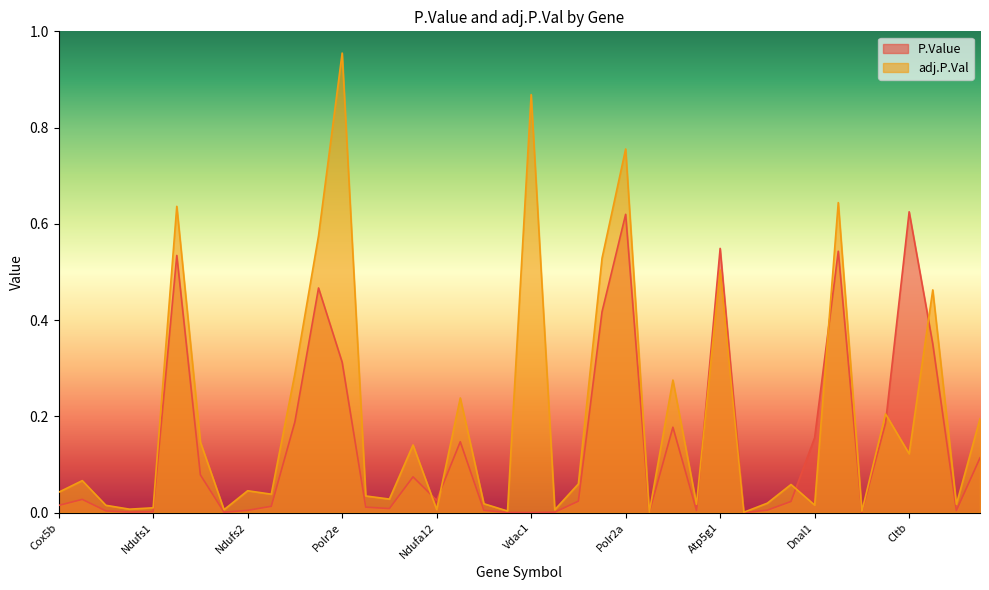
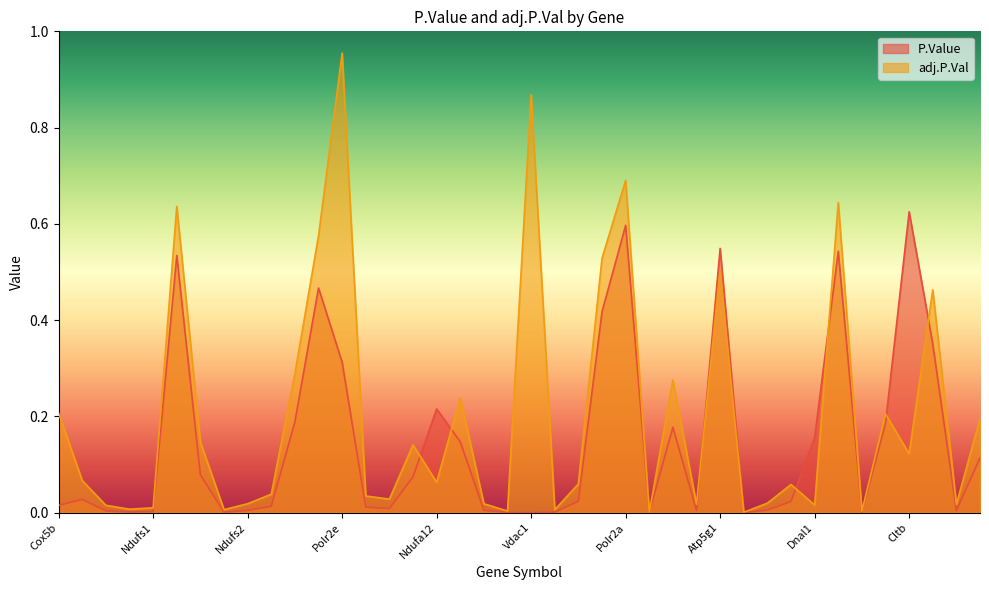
  {
    "P.Value": {
      "Cox5b": 0.02,
      "Ndufs1": 0.00,
      "Ndufs2": 0.00,
      "Polr2e": 0.31,
-     "Ndufa12": 0.03,
+     "Ndufa12": 0.22,
      "Vdac1": 0.00,
-     "Polr2a": 0.62,
+     "Polr2a": 0.60,
      "Atp5g1": 0.55,
      "Dnal1": 0.16,
      "Cltb": 0.63
    },
    "adj.P.Val": {
-     "Cox5b": 0.04,
+     "Cox5b": 0.21,
      "Ndufs1": 0.01,
-     "Ndufs2": 0.05,
+     "Ndufs2": 0.02,
      "Polr2e": 0.95,
-     "Ndufa12": 0.01,
+     "Ndufa12": 0.06,
      "Vdac1": 0.87,
-     "Polr2a": 0.76,
+     "Polr2a": 0.69,
      "Atp5g1": 0.50,
      "Dnal1": 0.02,
      "Cltb": 0.12
    }
  }
